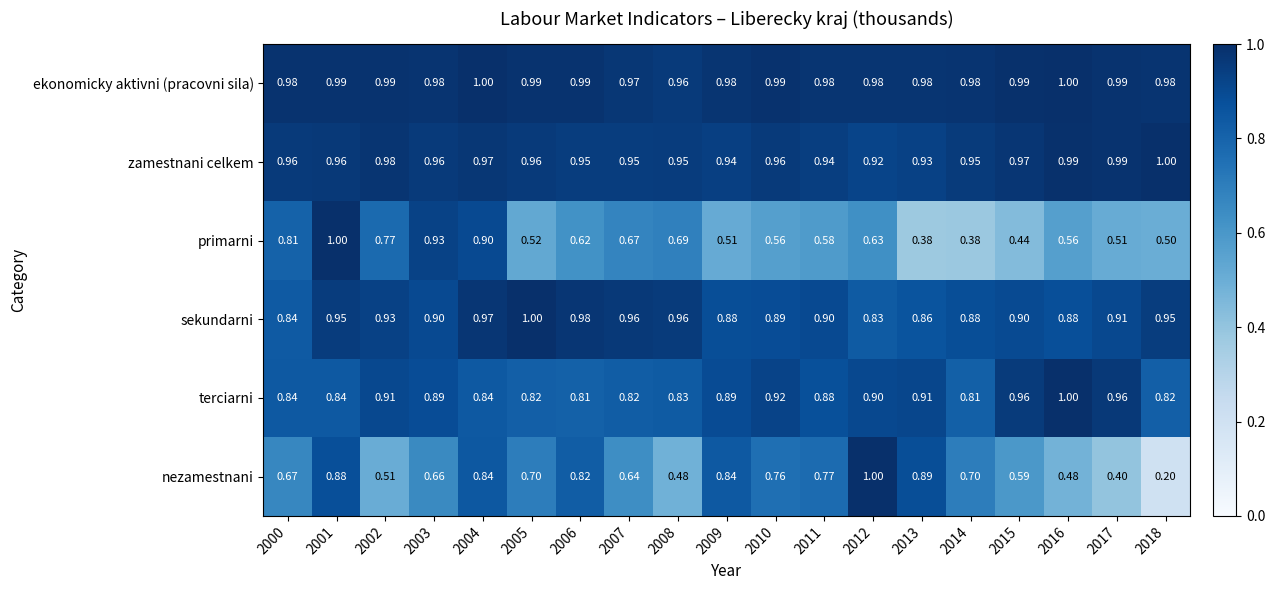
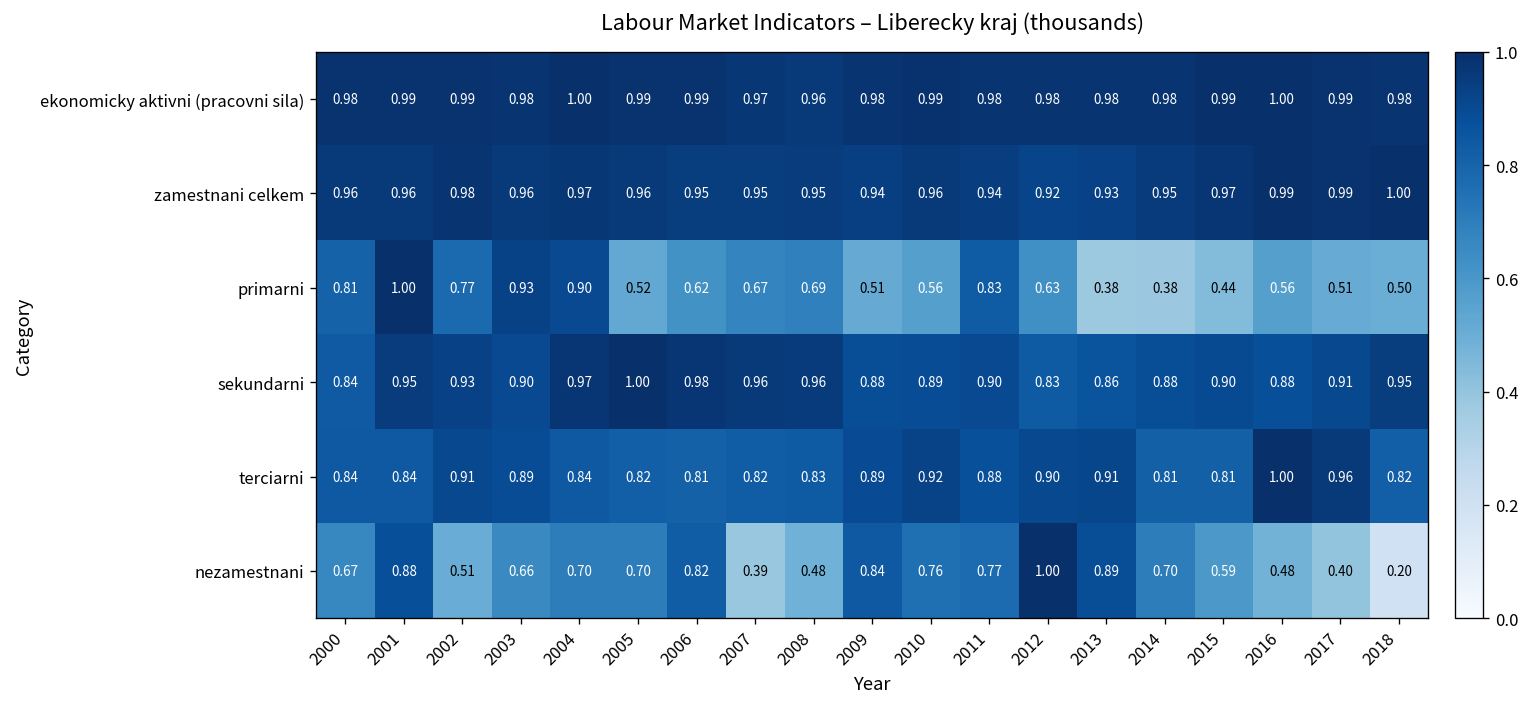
  {
    "ekonomicky aktivni (pracovni sila)": {
      "2000": 0.98,
      "2001": 0.99,
      "2002": 0.99,
      "2003": 0.98,
      "2004": 1.00,
      "2005": 0.99,
      "2006": 0.99,
      "2007": 0.97,
      "2008": 0.96,
      "2009": 0.98,
      "2010": 0.99,
      "2011": 0.98,
      "2012": 0.98,
      "2013": 0.98,
      "2014": 0.98,
      "2015": 0.99,
      "2016": 1.00,
      "2017": 0.99,
      "2018": 0.98
    },
    "zamestnani celkem": {
      "2000": 0.96,
      "2001": 0.96,
      "2002": 0.98,
      "2003": 0.96,
      "2004": 0.97,
      "2005": 0.96,
      "2006": 0.95,
      "2007": 0.95,
      "2008": 0.95,
      "2009": 0.94,
      "2010": 0.96,
      "2011": 0.94,
      "2012": 0.92,
      "2013": 0.93,
      "2014": 0.95,
      "2015": 0.97,
      "2016": 0.99,
      "2017": 0.99,
      "2018": 1.00
    },
    "primarni": {
      "2000": 0.81,
      "2001": 1.00,
      "2002": 0.77,
      "2003": 0.93,
      "2004": 0.90,
      "2005": 0.52,
      "2006": 0.62,
      "2007": 0.67,
      "2008": 0.69,
      "2009": 0.51,
      "2010": 0.56,
-     "2011": 0.58,
+     "2011": 0.83,
      "2012": 0.63,
      "2013": 0.38,
      "2014": 0.38,
      "2015": 0.44,
      "2016": 0.56,
      "2017": 0.51,
      "2018": 0.50
    },
    "sekundarni": {
      "2000": 0.84,
      "2001": 0.95,
      "2002": 0.93,
      "2003": 0.90,
      "2004": 0.97,
      "2005": 1.00,
      "2006": 0.98,
      "2007": 0.96,
      "2008": 0.96,
      "2009": 0.88,
      "2010": 0.89,
      "2011": 0.90,
      "2012": 0.83,
      "2013": 0.86,
      "2014": 0.88,
      "2015": 0.90,
      "2016": 0.88,
      "2017": 0.91,
      "2018": 0.95
    },
    "terciarni": {
      "2000": 0.84,
      "2001": 0.84,
      "2002": 0.91,
      "2003": 0.89,
      "2004": 0.84,
      "2005": 0.82,
      "2006": 0.81,
      "2007": 0.82,
      "2008": 0.83,
      "2009": 0.89,
      "2010": 0.92,
      "2011": 0.88,
      "2012": 0.90,
      "2013": 0.91,
      "2014": 0.81,
-     "2015": 0.96,
+     "2015": 0.81,
      "2016": 1.00,
      "2017": 0.96,
      "2018": 0.82
    },
    "nezamestnani": {
      "2000": 0.67,
      "2001": 0.88,
      "2002": 0.51,
      "2003": 0.66,
-     "2004": 0.84,
+     "2004": 0.70,
      "2005": 0.70,
      "2006": 0.82,
-     "2007": 0.64,
+     "2007": 0.39,
      "2008": 0.48,
      "2009": 0.84,
      "2010": 0.76,
      "2011": 0.77,
      "2012": 1.00,
      "2013": 0.89,
      "2014": 0.70,
      "2015": 0.59,
      "2016": 0.48,
      "2017": 0.40,
      "2018": 0.20
    }
  }
